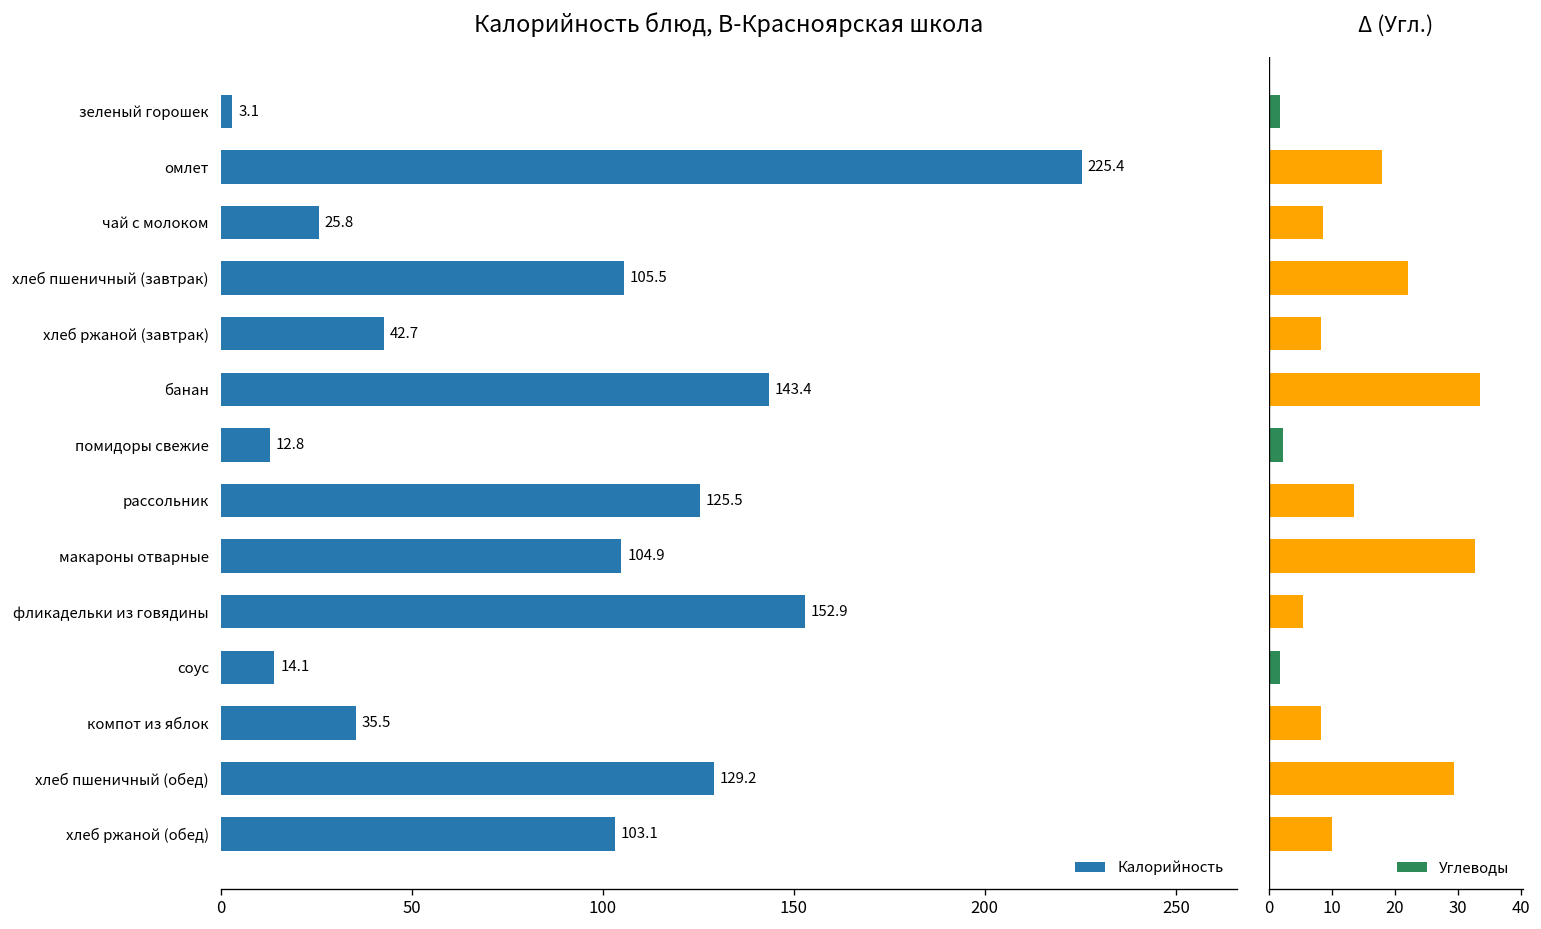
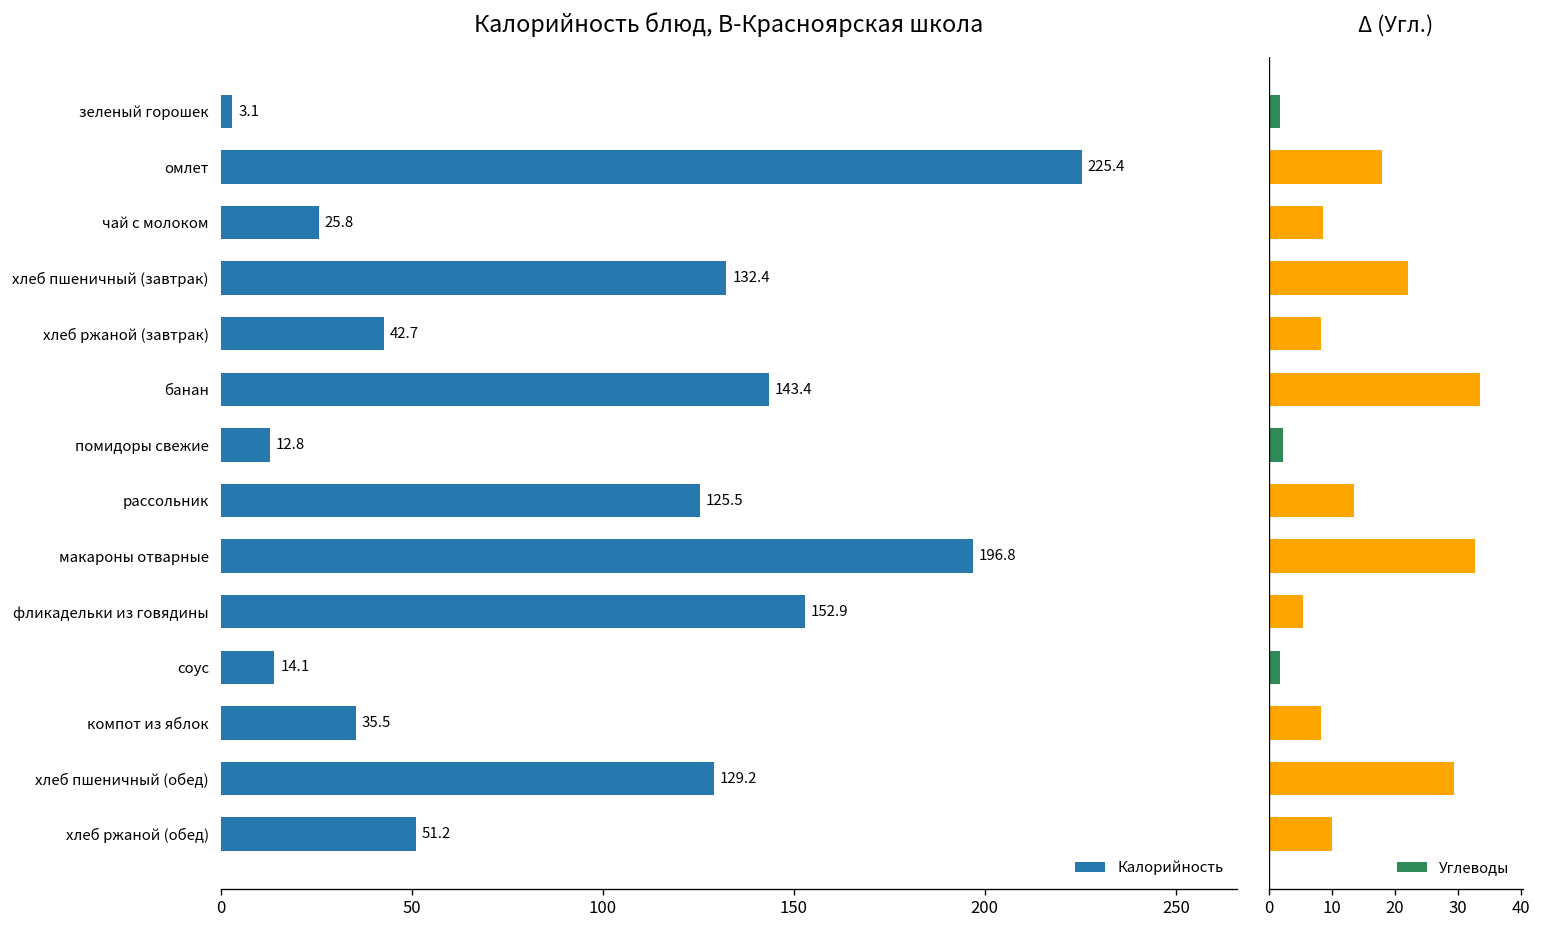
  {
    "Калорийность блюд, В-Красноярская школа": {
      "зеленый горошек": 3.1,
      "омлет": 225.4,
      "чай с молоком": 25.8,
-     "хлеб пшеничный (завтрак)": 105.5,
+     "хлеб пшеничный (завтрак)": 132.4,
      "хлеб ржаной (завтрак)": 42.7,
      "банан": 143.4,
      "помидоры свежие": 12.8,
      "рассольник": 125.5,
-     "макароны отварные": 104.9,
+     "макароны отварные": 196.8,
      "фликадельки из говядины": 152.9,
      "соус": 14.1,
      "компот из яблок": 35.5,
      "хлеб пшеничный (обед)": 129.2,
-     "хлеб ржаной (обед)": 103.1
+     "хлеб ржаной (обед)": 51.2
    }
  }
